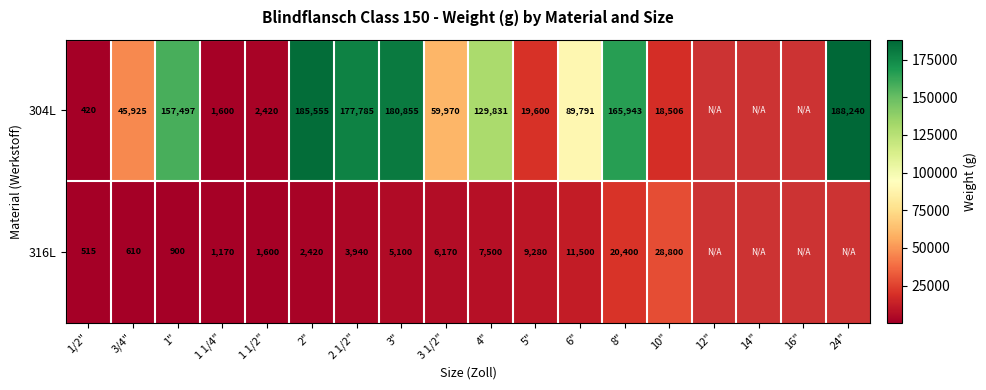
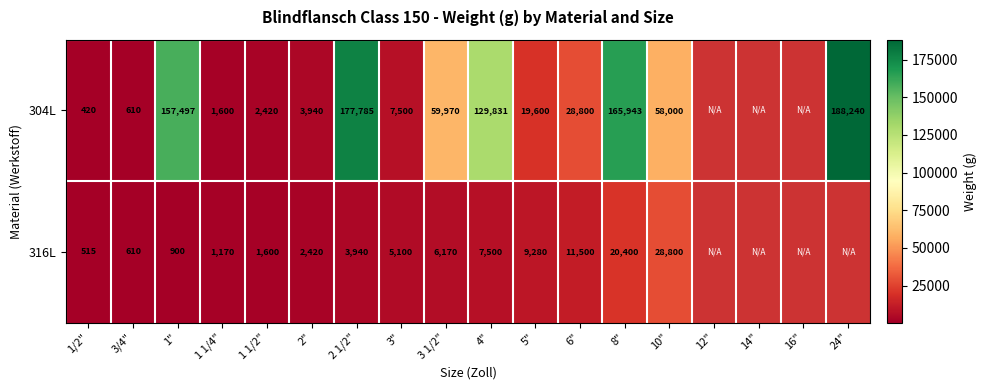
  {
    "304L": {
      "1/2\"": "420",
-     "3/4\"": "45,925",
+     "3/4\"": "610",
      "1\"": "157,497",
      "1 1/4\"": "1,600",
      "1 1/2\"": "2,420",
-     "2\"": "185,555",
+     "2\"": "3,940",
      "2 1/2\"": "177,785",
-     "3\"": "180,855",
+     "3\"": "7,500",
      "3 1/2\"": "59,970",
      "4\"": "129,831",
      "5\"": "19,600",
-     "6\"": "89,791",
+     "6\"": "28,800",
      "8\"": "165,943",
-     "10\"": "18,506",
+     "10\"": "58,000",
      "24\"": "188,240"
    },
    "316L": {
      "1/2\"": "515",
      "3/4\"": "610",
      "1\"": "900",
      "1 1/4\"": "1,170",
      "1 1/2\"": "1,600",
      "2\"": "2,420",
      "2 1/2\"": "3,940",
      "3\"": "5,100",
      "3 1/2\"": "6,170",
      "4\"": "7,500",
      "5\"": "9,280",
      "6\"": "11,500",
      "8\"": "20,400",
      "10\"": "28,800"
    }
  }
